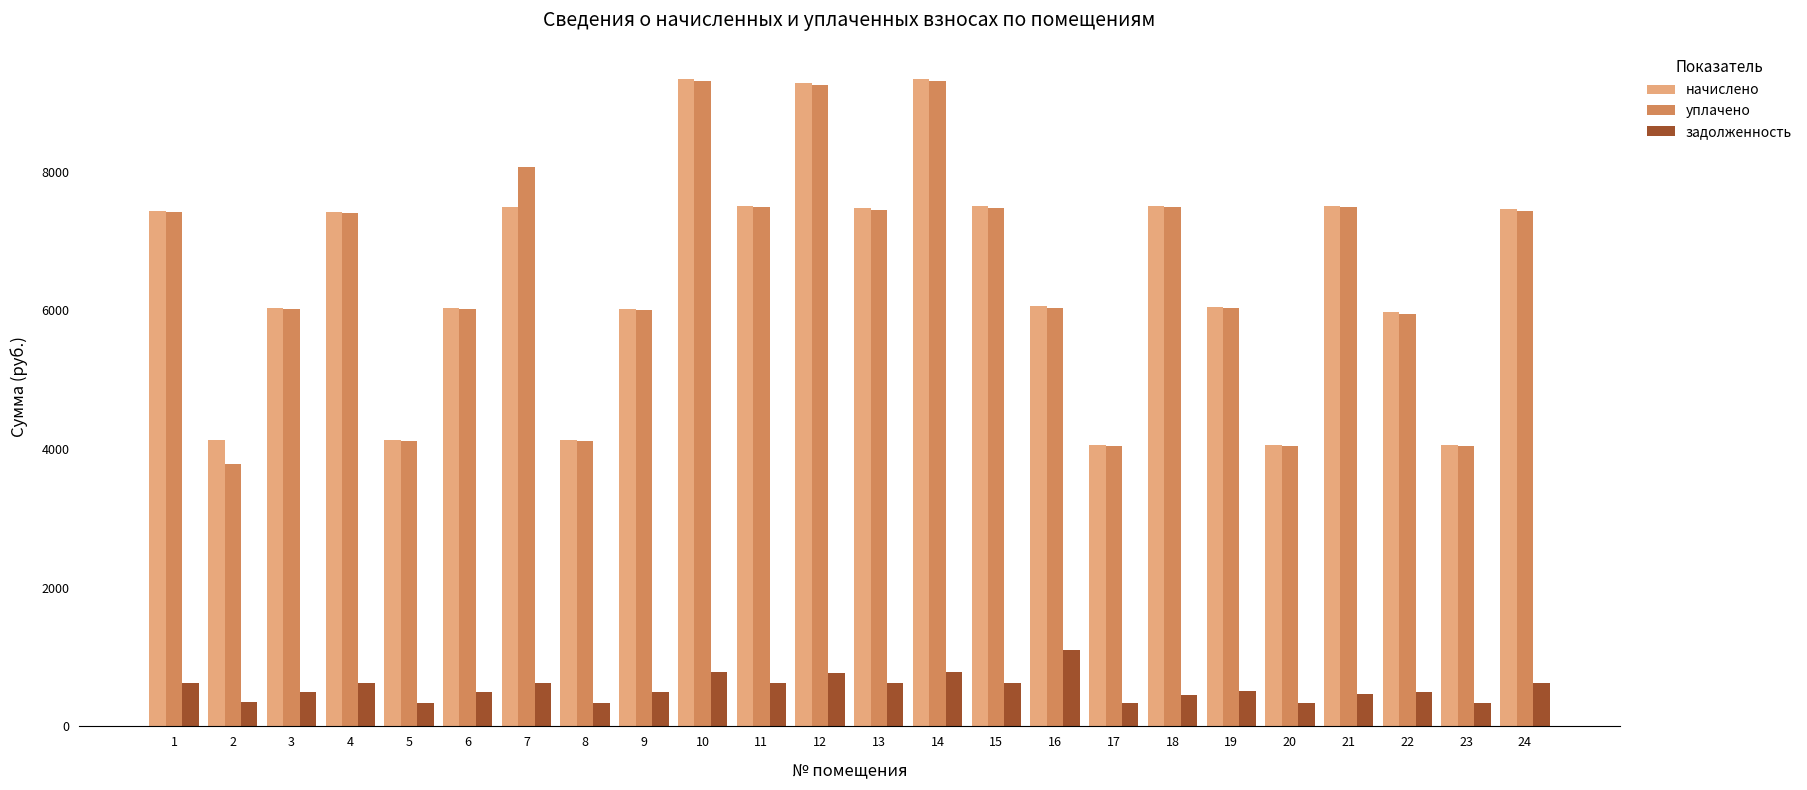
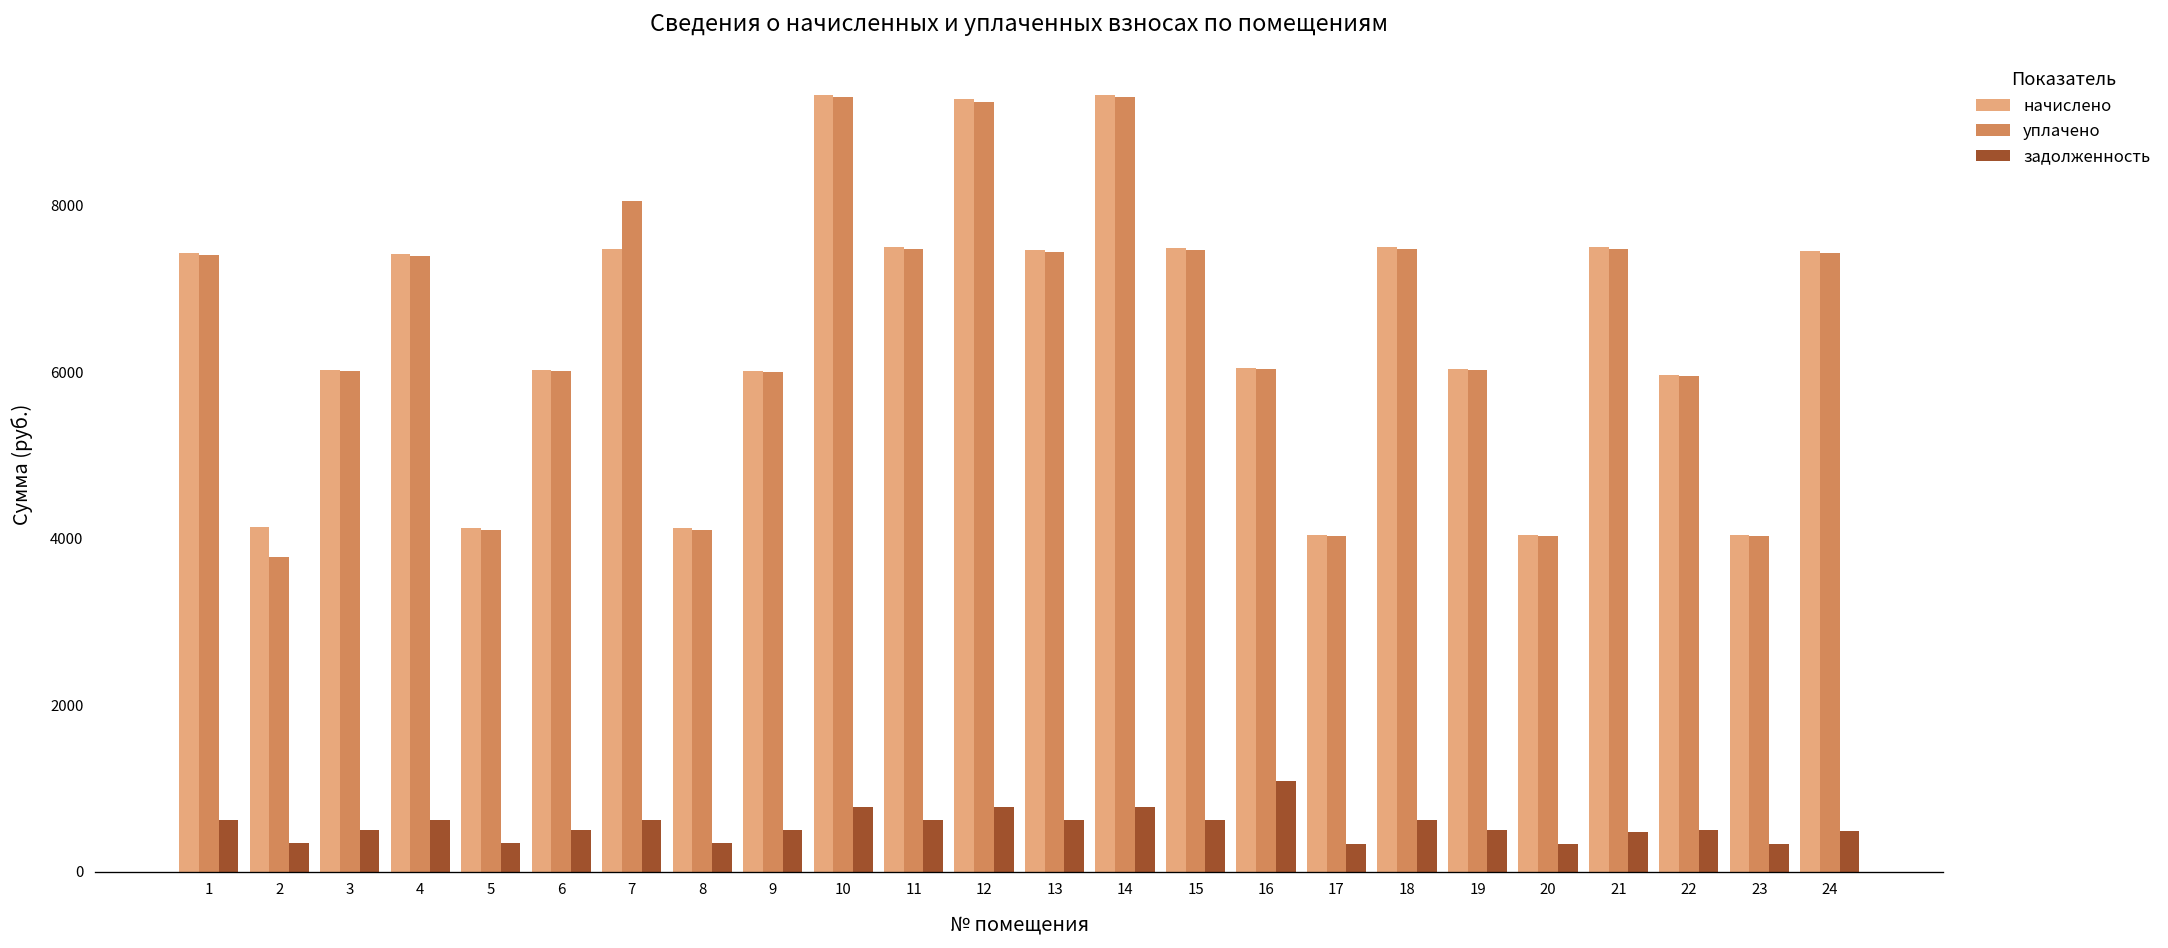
  {
    "задолженность": {
      "1": 600,
      "2": 300,
      "3": 500,
      "4": 600,
      "5": 300,
      "6": 500,
      "7": 600,
      "8": 300,
      "9": 500,
      "10": 800,
      "11": 600,
      "12": 800,
      "13": 600,
      "14": 800,
      "15": 600,
      "16": 1100,
      "17": 300,
-     "18": 500,
+     "18": 600,
      "19": 500,
      "20": 300,
      "21": 500,
      "22": 500,
      "23": 300,
-     "24": 600
+     "24": 500
    }
  }
